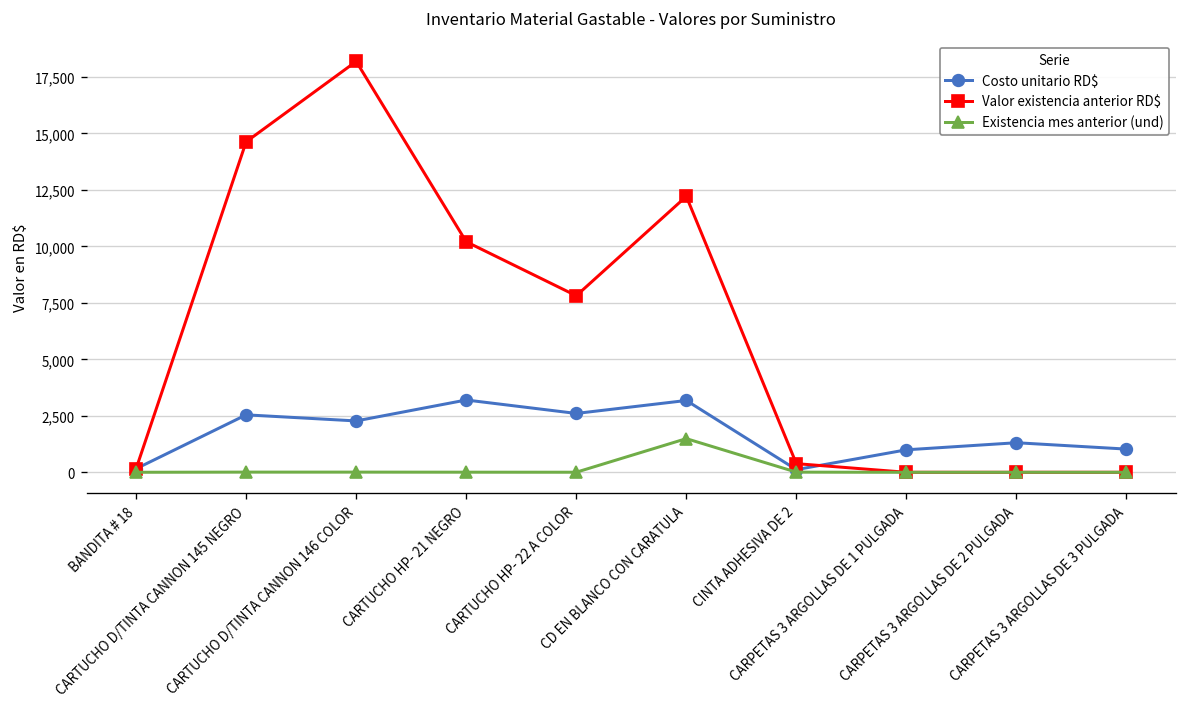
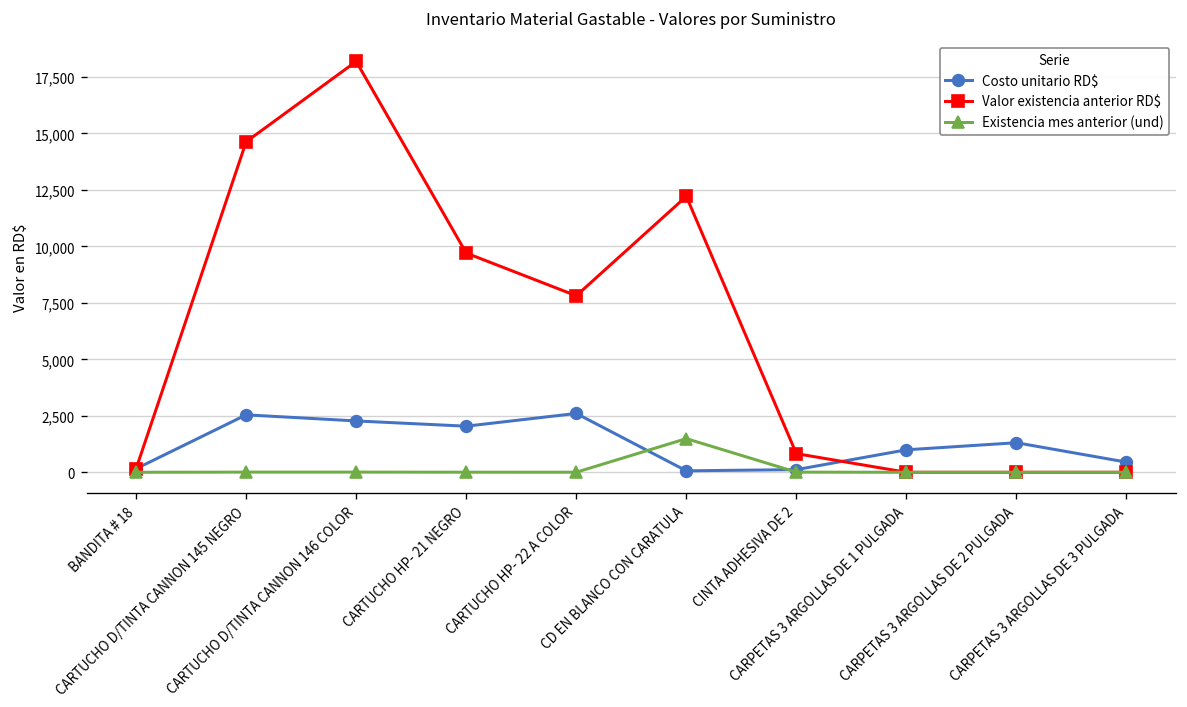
  {
    "Costo unitario RD$": {
      "CARTUCHO D/TINTA CANNON 145 NEGRO": "2,500",
      "CARTUCHO D/TINTA CANNON 146 COLOR": "2,300",
-     "CARTUCHO HP- 21 NEGRO": "3,200",
+     "CARTUCHO HP- 21 NEGRO": "2,000",
      "CARTUCHO HP- 22 A COLOR": "2,600",
-     "CD EN BLANCO CON CARATULA": "3,200",
+     "CD EN BLANCO CON CARATULA": "100",
      "CARPETAS 3 ARGOLLAS DE 1 PULGADA": "1,000",
      "CARPETAS 3 ARGOLLAS DE 2 PULGADA": "1,300",
-     "CARPETAS 3 ARGOLLAS DE 3 PULGADA": "1,000"
+     "CARPETAS 3 ARGOLLAS DE 3 PULGADA": "500"
    },
    "Valor existencia anterior RD$": {
      "CARTUCHO D/TINTA CANNON 145 NEGRO": "14,600",
      "CARTUCHO D/TINTA CANNON 146 COLOR": "18,200",
-     "CARTUCHO HP- 21 NEGRO": "10,200",
+     "CARTUCHO HP- 21 NEGRO": "9,700",
      "CARTUCHO HP- 22 A COLOR": "7,800",
      "CD EN BLANCO CON CARATULA": "12,200",
-     "CINTA ADHESIVA DE 2": "400"
+     "CINTA ADHESIVA DE 2": "800"
    },
    "Existencia mes anterior (und)": {
      "BANDITA # 18": "0",
      "CARTUCHO D/TINTA CANNON 145 NEGRO": "0",
      "CARTUCHO D/TINTA CANNON 146 COLOR": "0",
      "CARTUCHO HP- 21 NEGRO": "0",
      "CARTUCHO HP- 22 A COLOR": "0",
      "CD EN BLANCO CON CARATULA": "1,500"
    }
  }
